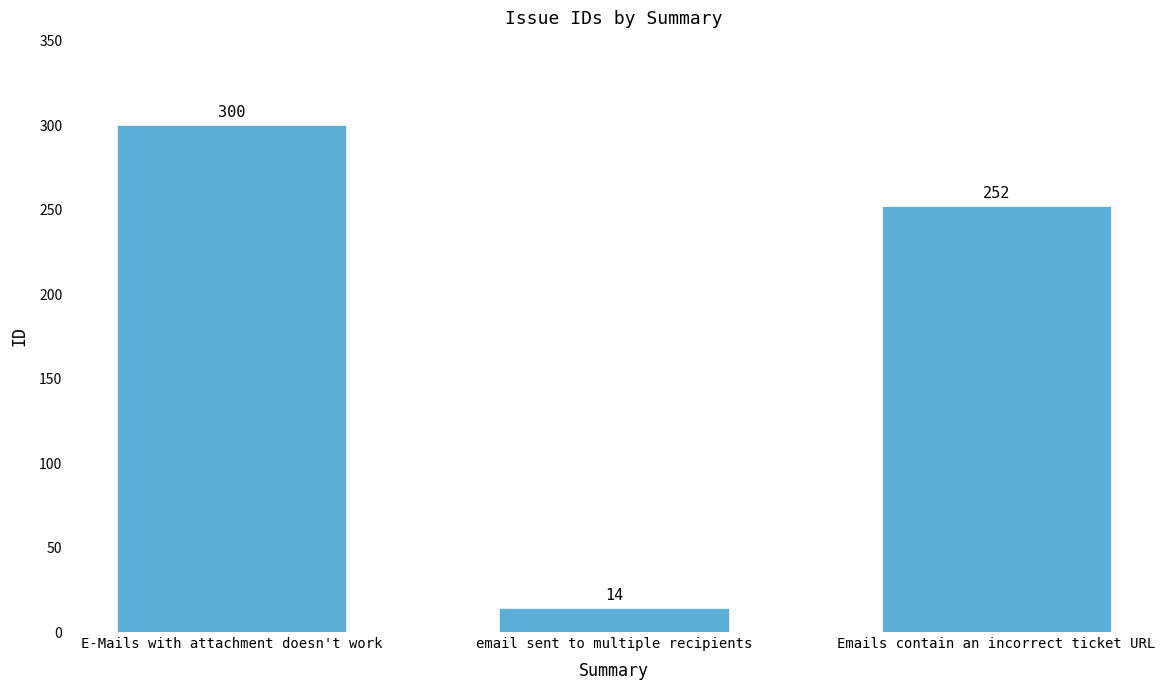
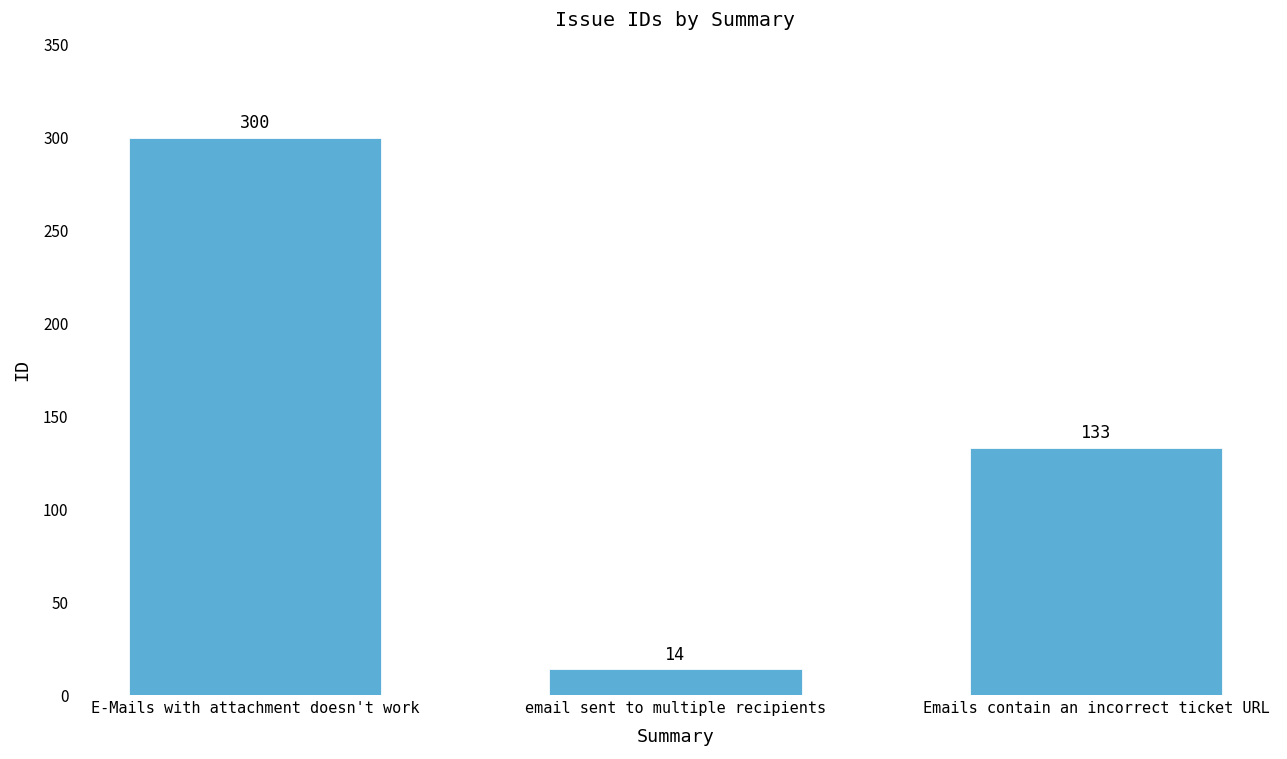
  {
    "E-Mails with attachment doesn't work": 300,
    "email sent to multiple recipients": 14,
-   "Emails contain an incorrect ticket URL": 252
+   "Emails contain an incorrect ticket URL": 133
  }
